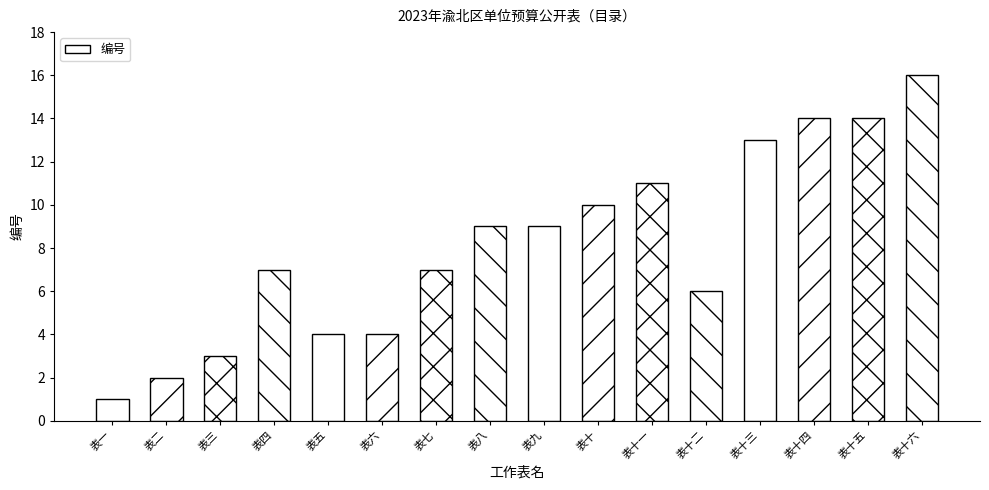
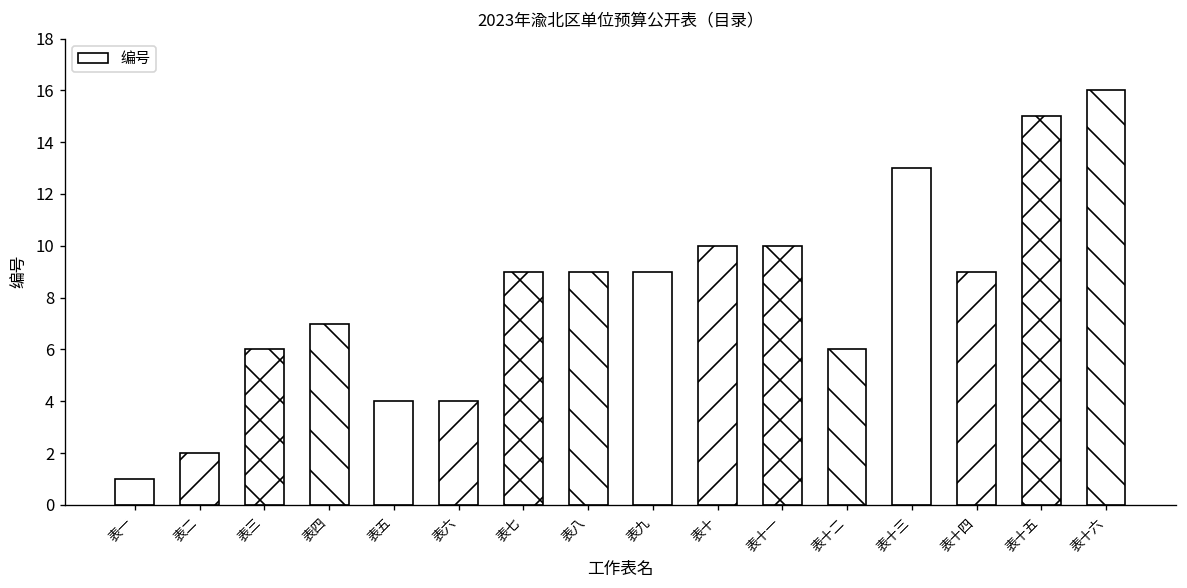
  {
    "表一": 1,
    "表二": 2,
-   "表三": 3,
+   "表三": 6,
    "表四": 7,
    "表五": 4,
    "表六": 4,
-   "表七": 7,
+   "表七": 9,
    "表八": 9,
    "表九": 9,
    "表十": 10,
-   "表十一": 11,
+   "表十一": 10,
    "表十二": 6,
    "表十三": 13,
-   "表十四": 14,
-   "表十五": 14,
+   "表十四": 9,
+   "表十五": 15,
    "表十六": 16
  }
